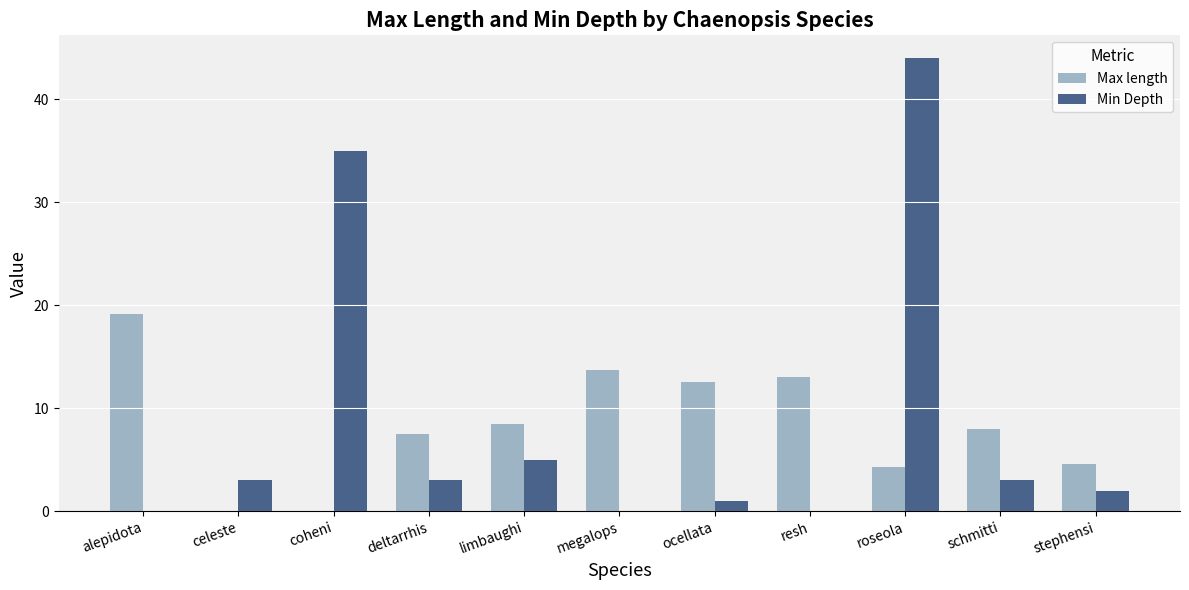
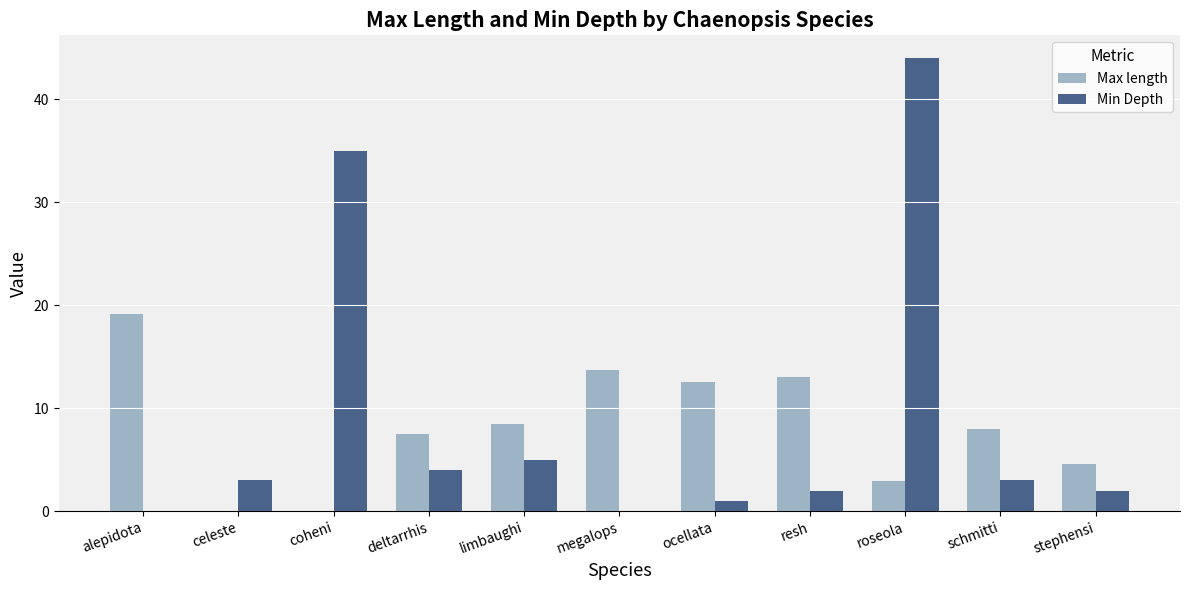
  {
    "Max length": {
      "alepidota": 19.1,
      "celeste": 0.0,
      "coheni": 0.0,
      "deltarrhis": 7.5,
      "limbaughi": 8.5,
      "megalops": 13.7,
      "ocellata": 12.5,
      "resh": 13.0,
-     "roseola": 4.3,
+     "roseola": 2.9,
      "schmitti": 8.0,
      "stephensi": 4.6
    },
    "Min Depth": {
      "alepidota": 0,
      "celeste": 3,
      "coheni": 35,
-     "deltarrhis": 3,
+     "deltarrhis": 4,
      "limbaughi": 5,
      "megalops": 0,
      "ocellata": 1,
-     "resh": 0,
+     "resh": 2,
      "roseola": 44,
      "schmitti": 3,
      "stephensi": 2
    }
  }
